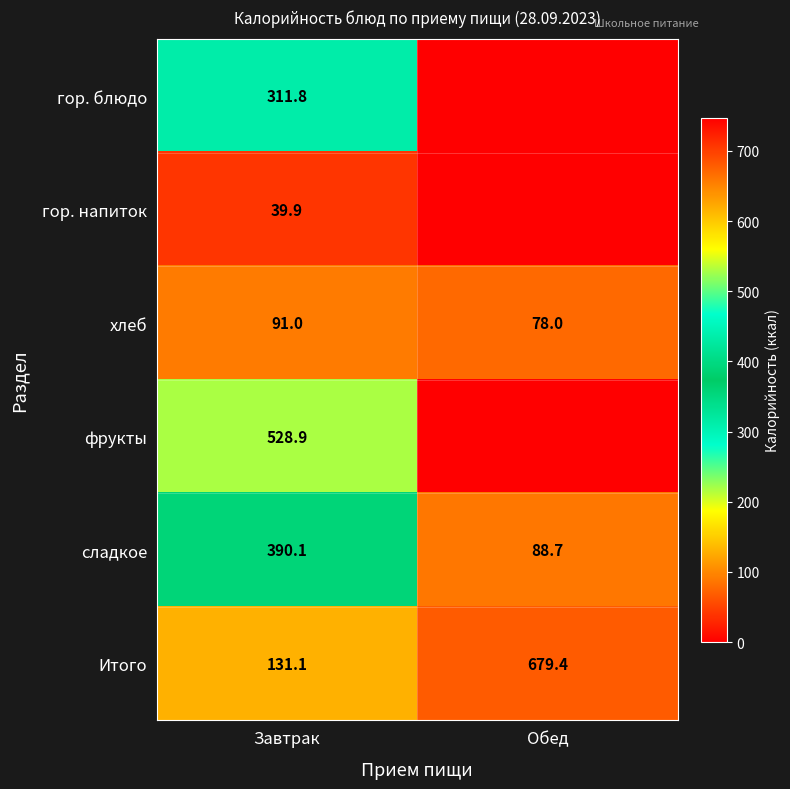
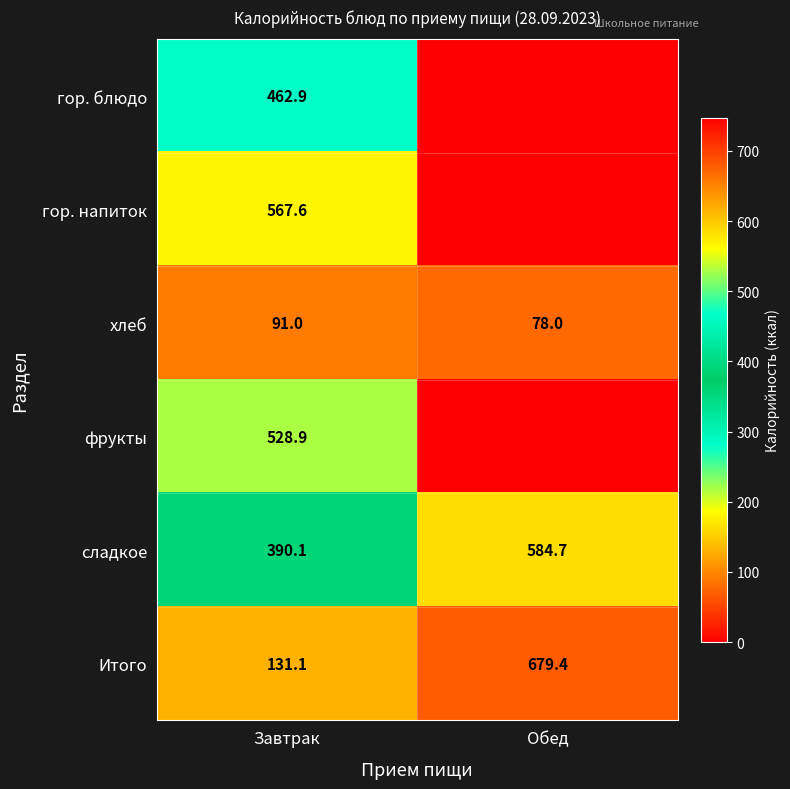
  {
    "гор. блюдо": {
-     "Завтрак": 311.8
+     "Завтрак": 462.9
    },
    "гор. напиток": {
-     "Завтрак": 39.9
+     "Завтрак": 567.6
    },
    "хлеб": {
      "Завтрак": 91.0,
      "Обед": 78.0
    },
    "фрукты": {
      "Завтрак": 528.9
    },
    "сладкое": {
      "Завтрак": 390.1,
-     "Обед": 88.7
+     "Обед": 584.7
    },
    "Итого": {
      "Завтрак": 131.1,
      "Обед": 679.4
    }
  }
